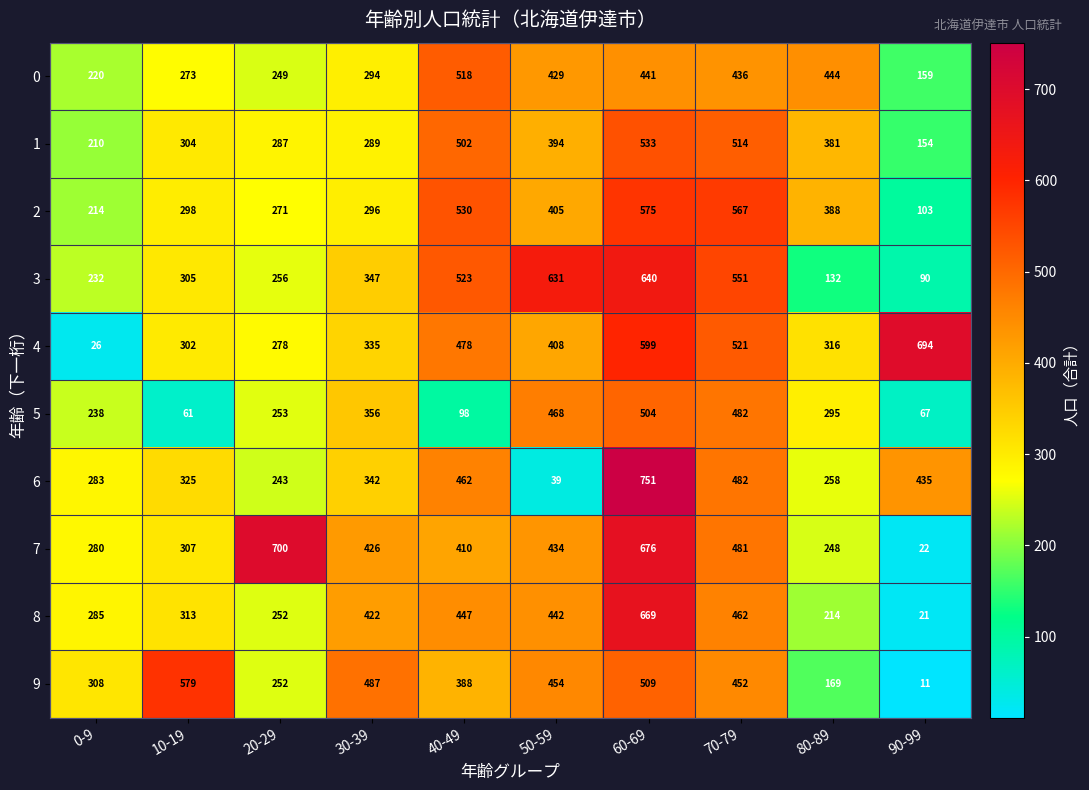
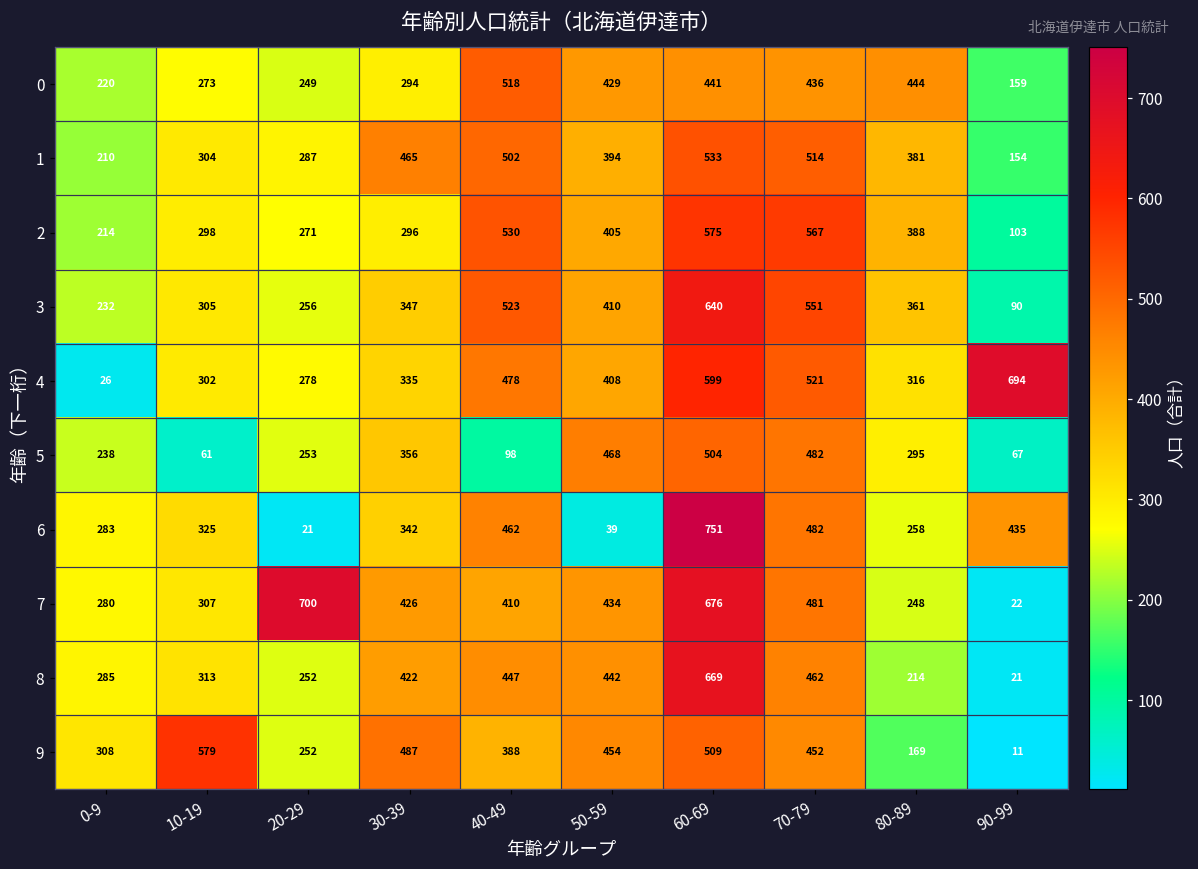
  {
    "0": {
      "0-9": 220,
      "10-19": 273,
      "20-29": 249,
      "30-39": 294,
      "40-49": 518,
      "50-59": 429,
      "60-69": 441,
      "70-79": 436,
      "80-89": 444,
      "90-99": 159
    },
    "1": {
      "0-9": 210,
      "10-19": 304,
      "20-29": 287,
-     "30-39": 289,
+     "30-39": 465,
      "40-49": 502,
      "50-59": 394,
      "60-69": 533,
      "70-79": 514,
      "80-89": 381,
      "90-99": 154
    },
    "2": {
      "0-9": 214,
      "10-19": 298,
      "20-29": 271,
      "30-39": 296,
      "40-49": 530,
      "50-59": 405,
      "60-69": 575,
      "70-79": 567,
      "80-89": 388,
      "90-99": 103
    },
    "3": {
      "0-9": 232,
      "10-19": 305,
      "20-29": 256,
      "30-39": 347,
      "40-49": 523,
-     "50-59": 631,
+     "50-59": 410,
      "60-69": 640,
      "70-79": 551,
-     "80-89": 132,
+     "80-89": 361,
      "90-99": 90
    },
    "4": {
      "0-9": 26,
      "10-19": 302,
      "20-29": 278,
      "30-39": 335,
      "40-49": 478,
      "50-59": 408,
      "60-69": 599,
      "70-79": 521,
      "80-89": 316,
      "90-99": 694
    },
    "5": {
      "0-9": 238,
      "10-19": 61,
      "20-29": 253,
      "30-39": 356,
      "40-49": 98,
      "50-59": 468,
      "60-69": 504,
      "70-79": 482,
      "80-89": 295,
      "90-99": 67
    },
    "6": {
      "0-9": 283,
      "10-19": 325,
-     "20-29": 243,
+     "20-29": 21,
      "30-39": 342,
      "40-49": 462,
      "50-59": 39,
      "60-69": 751,
      "70-79": 482,
      "80-89": 258,
      "90-99": 435
    },
    "7": {
      "0-9": 280,
      "10-19": 307,
      "20-29": 700,
      "30-39": 426,
      "40-49": 410,
      "50-59": 434,
      "60-69": 676,
      "70-79": 481,
      "80-89": 248,
      "90-99": 22
    },
    "8": {
      "0-9": 285,
      "10-19": 313,
      "20-29": 252,
      "30-39": 422,
      "40-49": 447,
      "50-59": 442,
      "60-69": 669,
      "70-79": 462,
      "80-89": 214,
      "90-99": 21
    },
    "9": {
      "0-9": 308,
      "10-19": 579,
      "20-29": 252,
      "30-39": 487,
      "40-49": 388,
      "50-59": 454,
      "60-69": 509,
      "70-79": 452,
      "80-89": 169,
      "90-99": 11
    }
  }
